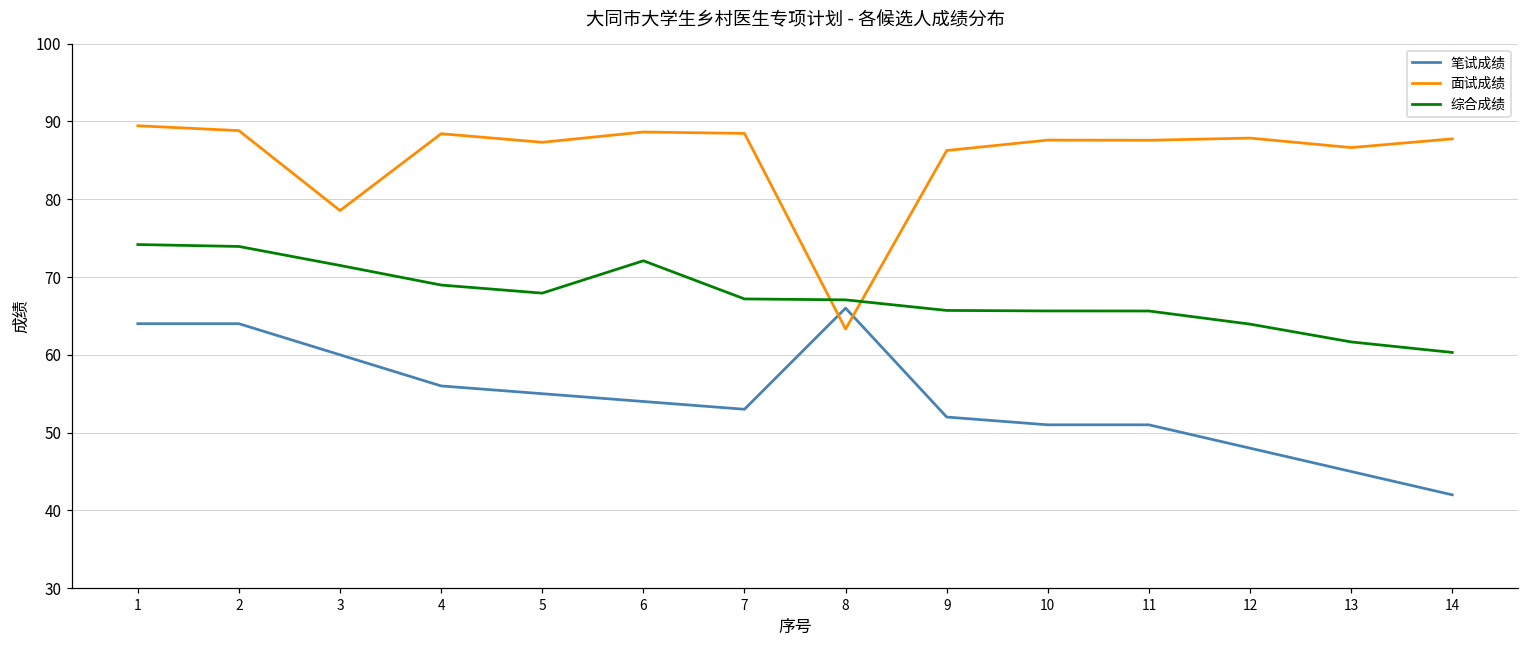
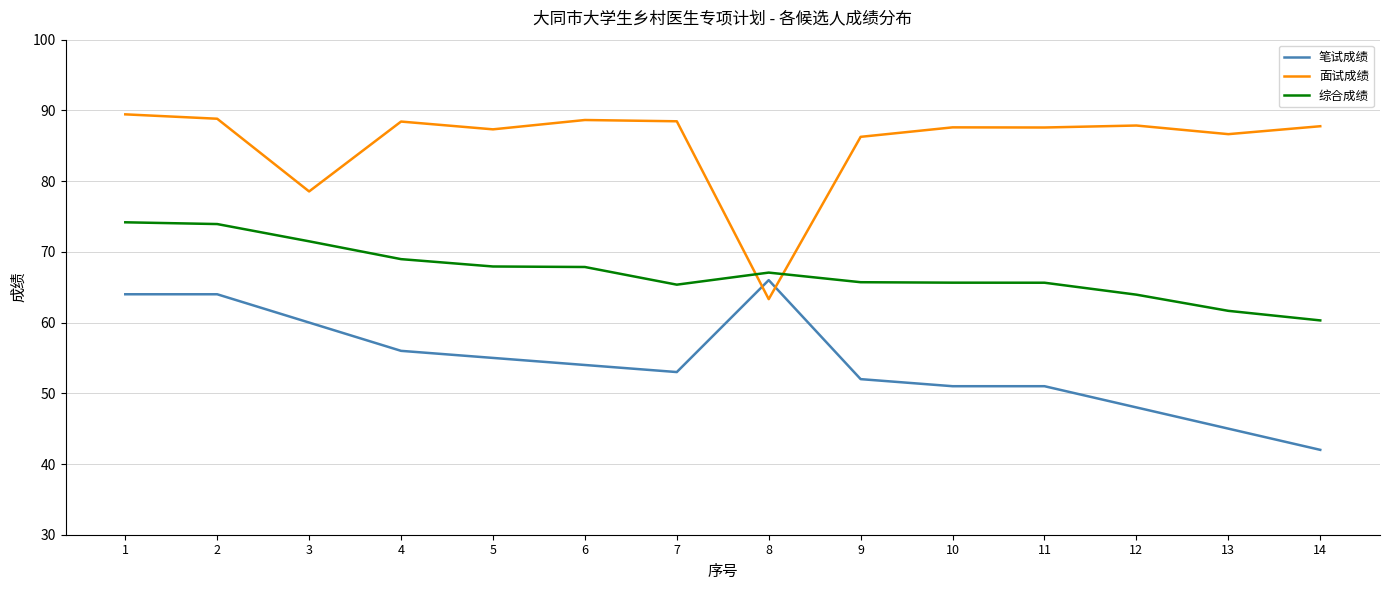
  {
    "笔试成绩": {
      "1": 64,
      "2": 64,
      "3": 60,
      "4": 56,
      "5": 55,
      "6": 54,
      "7": 53,
      "8": 66,
      "9": 52,
      "10": 51,
      "11": 51,
      "12": 48,
      "13": 45,
      "14": 42
    },
    "面试成绩": {
      "1": 89,
      "2": 89,
      "3": 79,
      "4": 88,
      "5": 87,
      "6": 89,
      "7": 88,
      "8": 63,
      "9": 86,
      "10": 88,
      "11": 88,
      "12": 88,
      "13": 87,
      "14": 88
    },
    "综合成绩": {
      "1": 74,
      "2": 74,
      "3": 71,
      "4": 69,
      "5": 68,
-     "6": 72,
-     "7": 67,
+     "6": 68,
+     "7": 65,
      "8": 67,
      "9": 66,
      "10": 66,
      "11": 66,
      "12": 64,
      "13": 62,
      "14": 60
    }
  }
